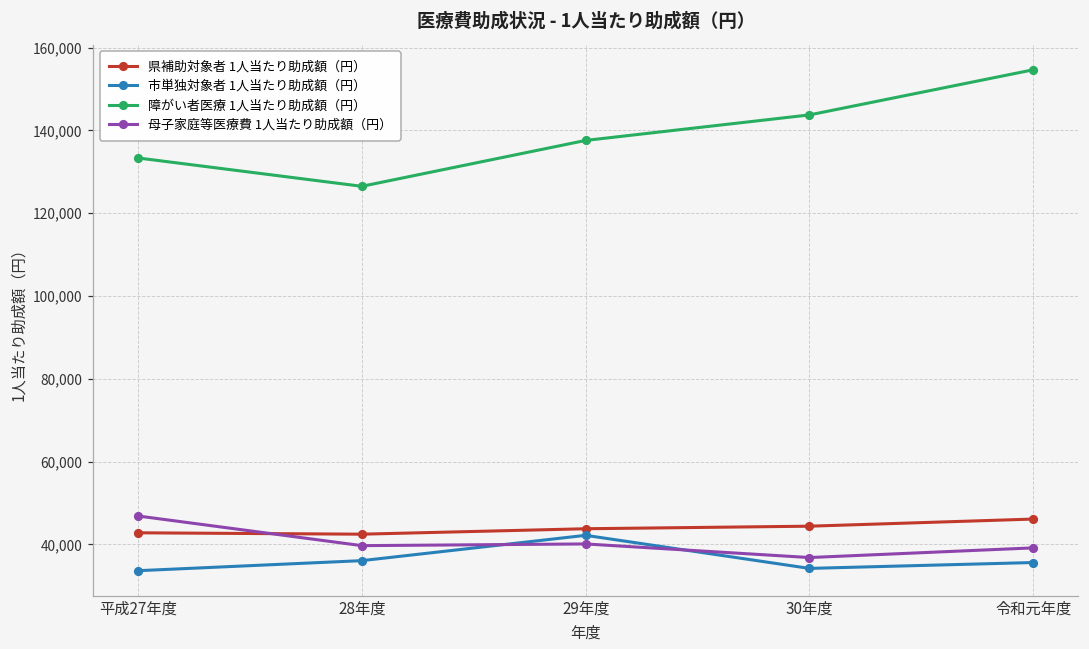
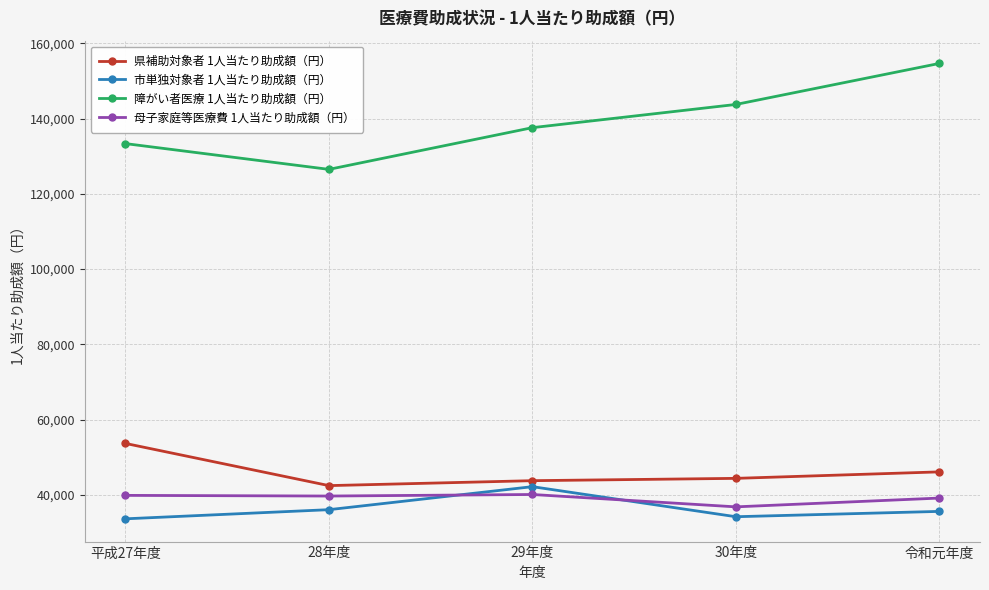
  {
    "県補助対象者 1人当たり助成額（円）": {
-     "平成27年度": "43,000",
+     "平成27年度": "54,000",
      "28年度": "42,000",
      "29年度": "44,000",
      "30年度": "44,000",
      "令和元年度": "46,000"
    },
    "市単独対象者 1人当たり助成額（円）": {
      "平成27年度": "34,000",
      "28年度": "36,000",
      "29年度": "42,000",
      "30年度": "34,000",
      "令和元年度": "36,000"
    },
    "障がい者医療 1人当たり助成額（円）": {
      "平成27年度": "133,000",
      "28年度": "127,000",
      "29年度": "138,000",
      "30年度": "144,000",
      "令和元年度": "155,000"
    },
    "母子家庭等医療費 1人当たり助成額（円）": {
-     "平成27年度": "47,000",
+     "平成27年度": "40,000",
      "28年度": "40,000",
      "29年度": "40,000",
      "30年度": "37,000",
      "令和元年度": "39,000"
    }
  }
